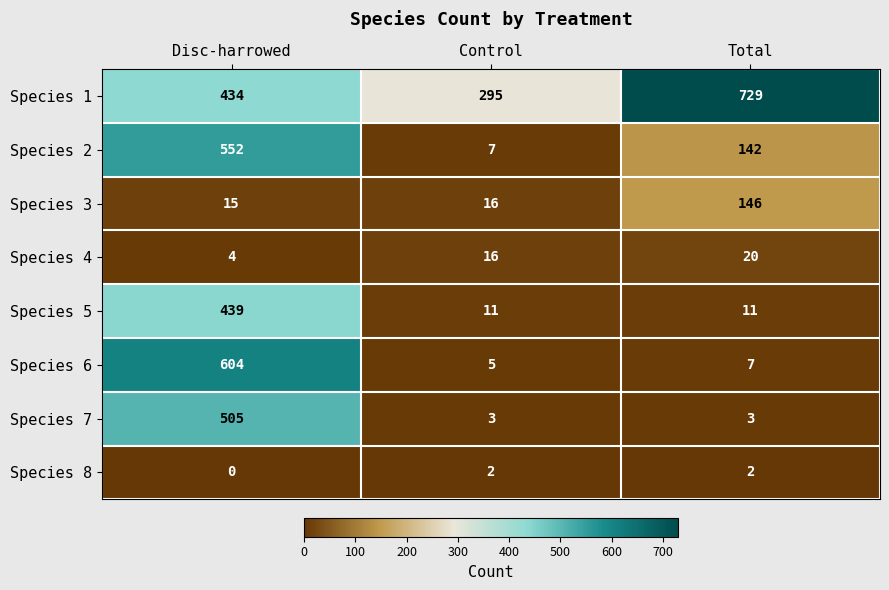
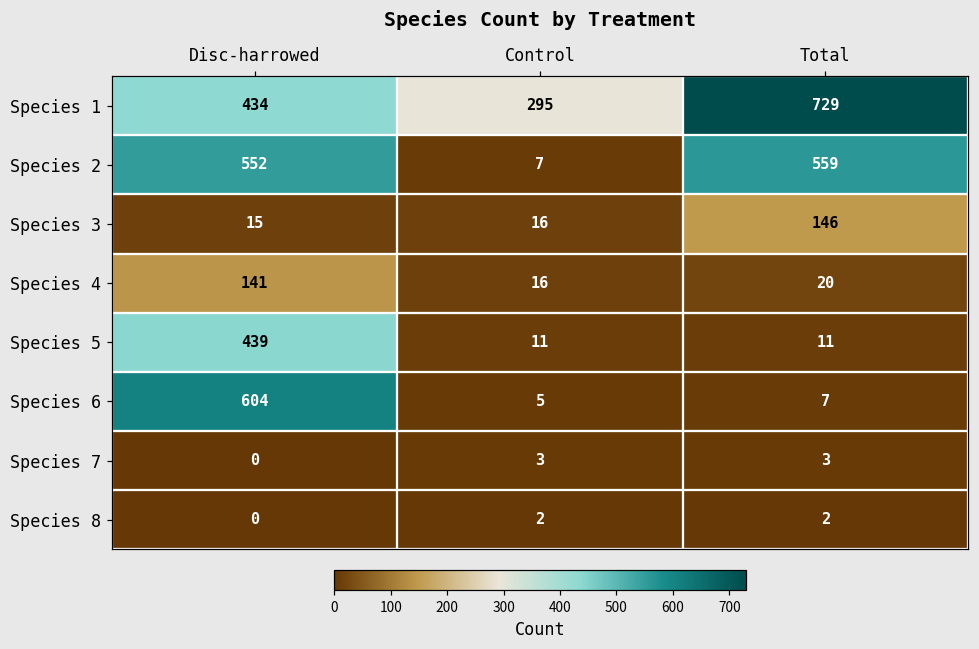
  {
    "Species 1": {
      "Disc-harrowed": 434,
      "Control": 295,
      "Total": 729
    },
    "Species 2": {
      "Disc-harrowed": 552,
      "Control": 7,
-     "Total": 142
+     "Total": 559
    },
    "Species 3": {
      "Disc-harrowed": 15,
      "Control": 16,
      "Total": 146
    },
    "Species 4": {
-     "Disc-harrowed": 4,
+     "Disc-harrowed": 141,
      "Control": 16,
      "Total": 20
    },
    "Species 5": {
      "Disc-harrowed": 439,
      "Control": 11,
      "Total": 11
    },
    "Species 6": {
      "Disc-harrowed": 604,
      "Control": 5,
      "Total": 7
    },
    "Species 7": {
-     "Disc-harrowed": 505,
+     "Disc-harrowed": 0,
      "Control": 3,
      "Total": 3
    },
    "Species 8": {
      "Disc-harrowed": 0,
      "Control": 2,
      "Total": 2
    }
  }
